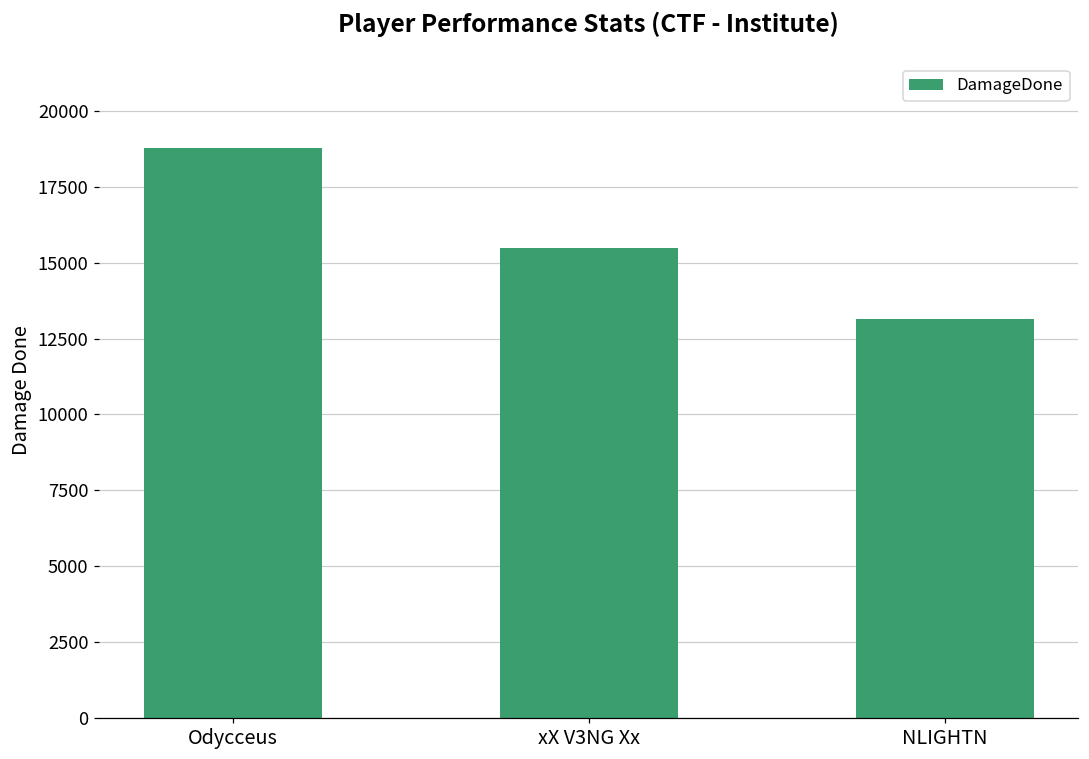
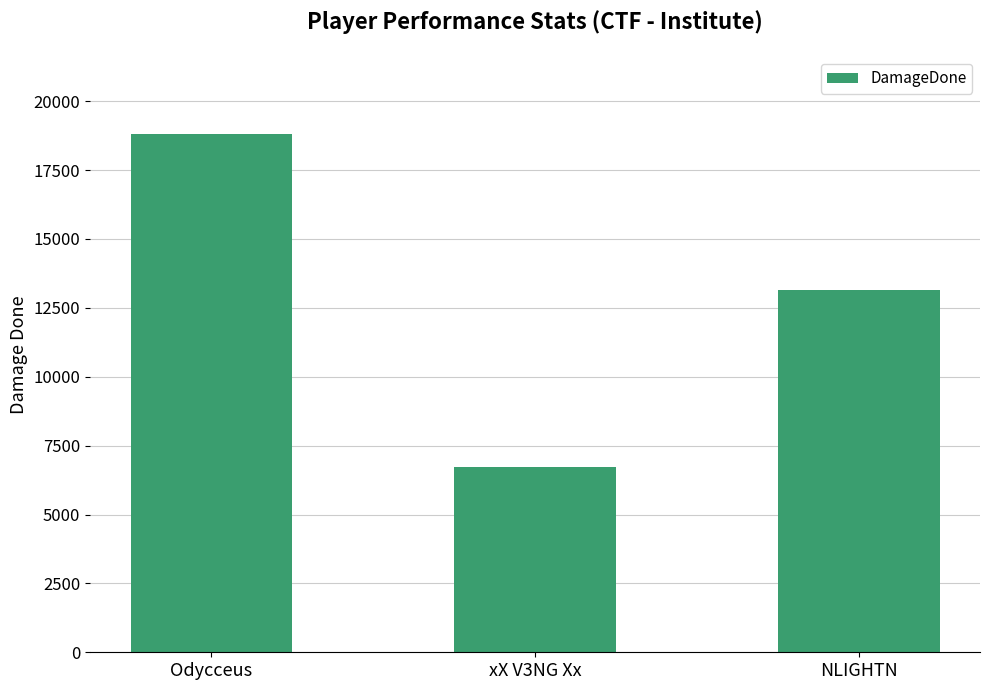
  {
    "Odycceus": 18800,
-   "xX V3NG Xx": 15500,
+   "xX V3NG Xx": 6700,
    "NLIGHTN": 13100
  }
